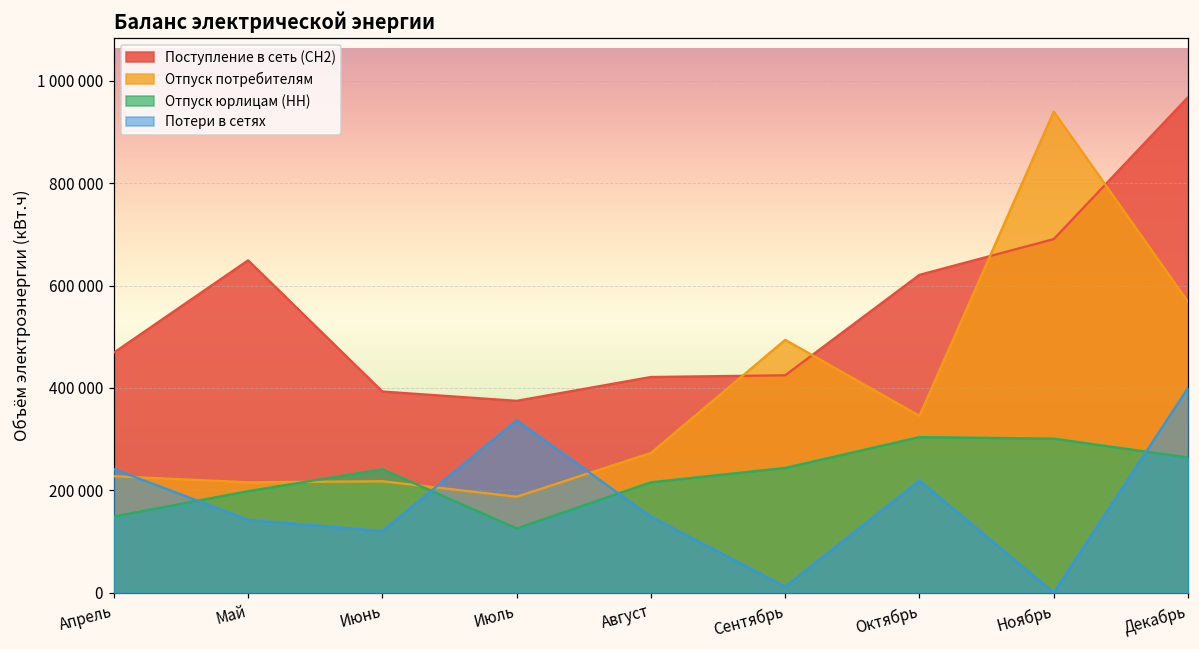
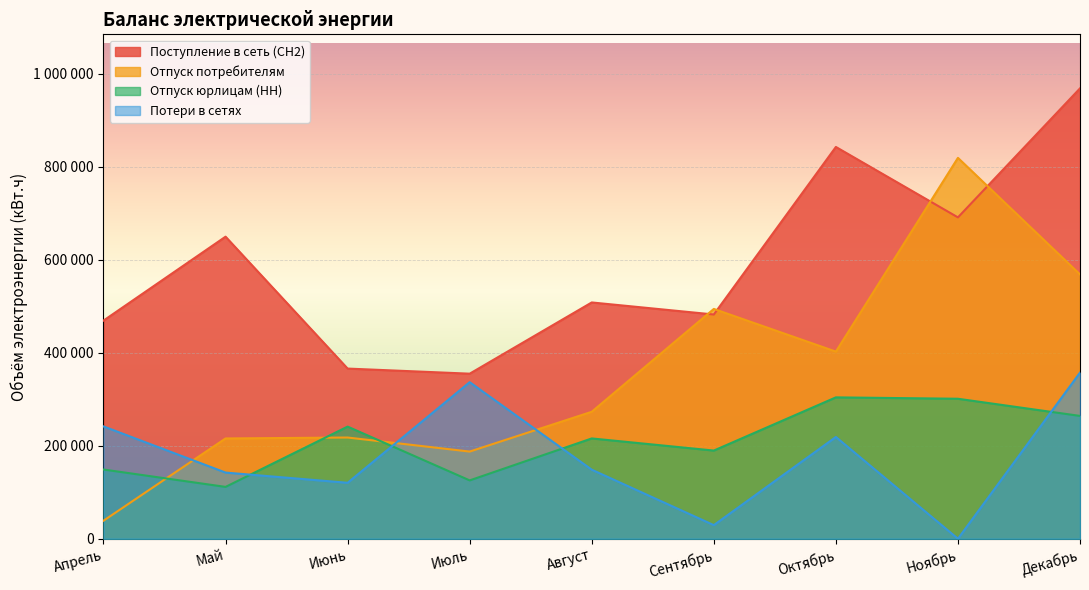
  {
    "Поступление в сеть (СН2)": {
      "Апрель": 470000,
      "Май": 650000,
-     "Июнь": 390000,
-     "Июль": 370000,
-     "Август": 420000,
-     "Сентябрь": 420000,
-     "Октябрь": 620000,
+     "Июнь": 370000,
+     "Июль": 350000,
+     "Август": 510000,
+     "Сентябрь": 480000,
+     "Октябрь": 840000,
      "Ноябрь": 690000,
      "Декабрь": 970000
    },
    "Отпуск потребителям": {
-     "Апрель": 230000,
+     "Апрель": 40000,
      "Май": 220000,
      "Июнь": 220000,
      "Июль": 190000,
      "Август": 270000,
      "Сентябрь": 490000,
-     "Октябрь": 350000,
-     "Ноябрь": 940000,
+     "Октябрь": 400000,
+     "Ноябрь": 820000,
      "Декабрь": 570000
    },
    "Отпуск юрлицам (НН)": {
      "Апрель": 150000,
-     "Май": 200000,
+     "Май": 110000,
      "Июнь": 240000,
      "Июль": 130000,
      "Август": 220000,
-     "Сентябрь": 240000,
+     "Сентябрь": 190000,
      "Октябрь": 300000,
      "Ноябрь": 300000,
      "Декабрь": 260000
    },
    "Потери в сетях": {
      "Апрель": 240000,
      "Май": 140000,
      "Июнь": 120000,
      "Июль": 340000,
      "Август": 150000,
-     "Сентябрь": 10000,
+     "Сентябрь": 30000,
      "Октябрь": 220000,
      "Ноябрь": 0,
-     "Декабрь": 400000
+     "Декабрь": 360000
    }
  }
